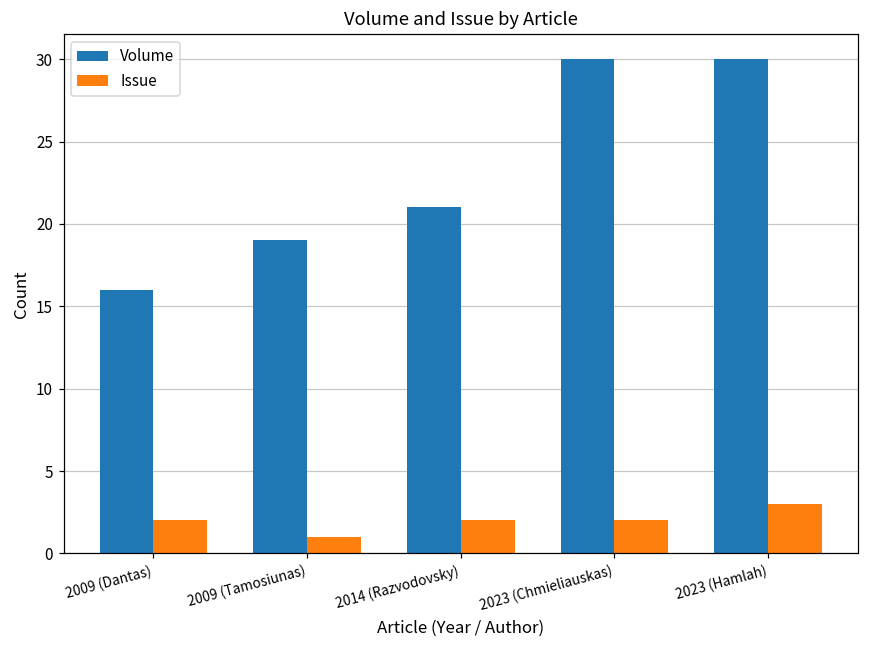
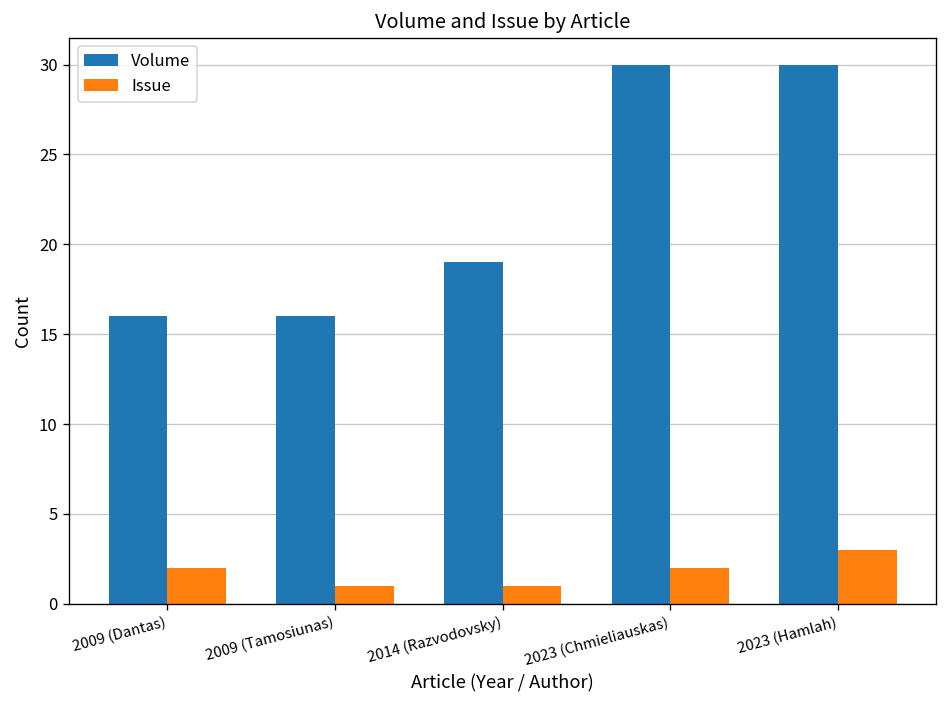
  {
    "Volume": {
      "2009 (Dantas)": 16,
-     "2009 (Tamosiunas)": 19,
-     "2014 (Razvodovsky)": 21,
+     "2009 (Tamosiunas)": 16,
+     "2014 (Razvodovsky)": 19,
      "2023 (Chmieliauskas)": 30,
      "2023 (Hamlah)": 30
    },
    "Issue": {
      "2009 (Dantas)": 2,
      "2009 (Tamosiunas)": 1,
-     "2014 (Razvodovsky)": 2,
+     "2014 (Razvodovsky)": 1,
      "2023 (Chmieliauskas)": 2,
      "2023 (Hamlah)": 3
    }
  }
